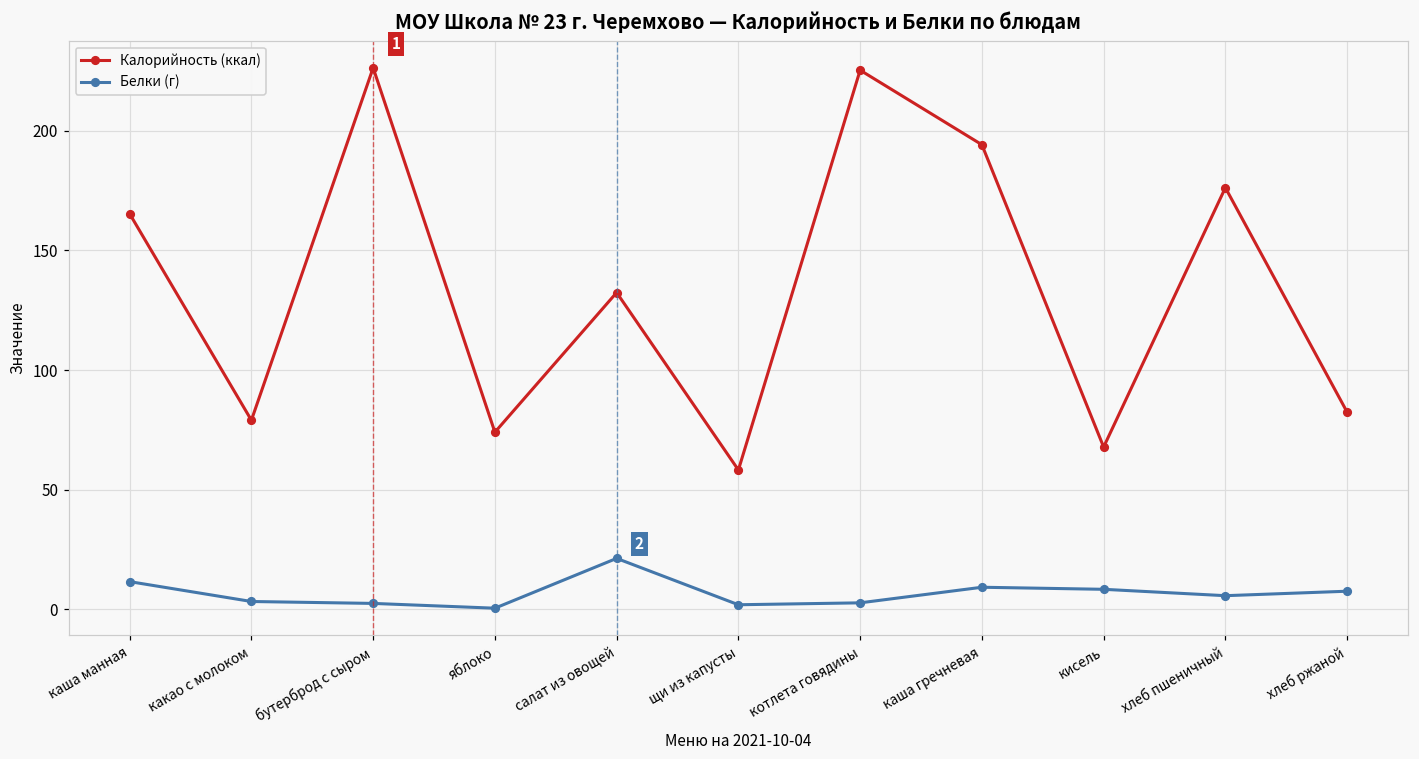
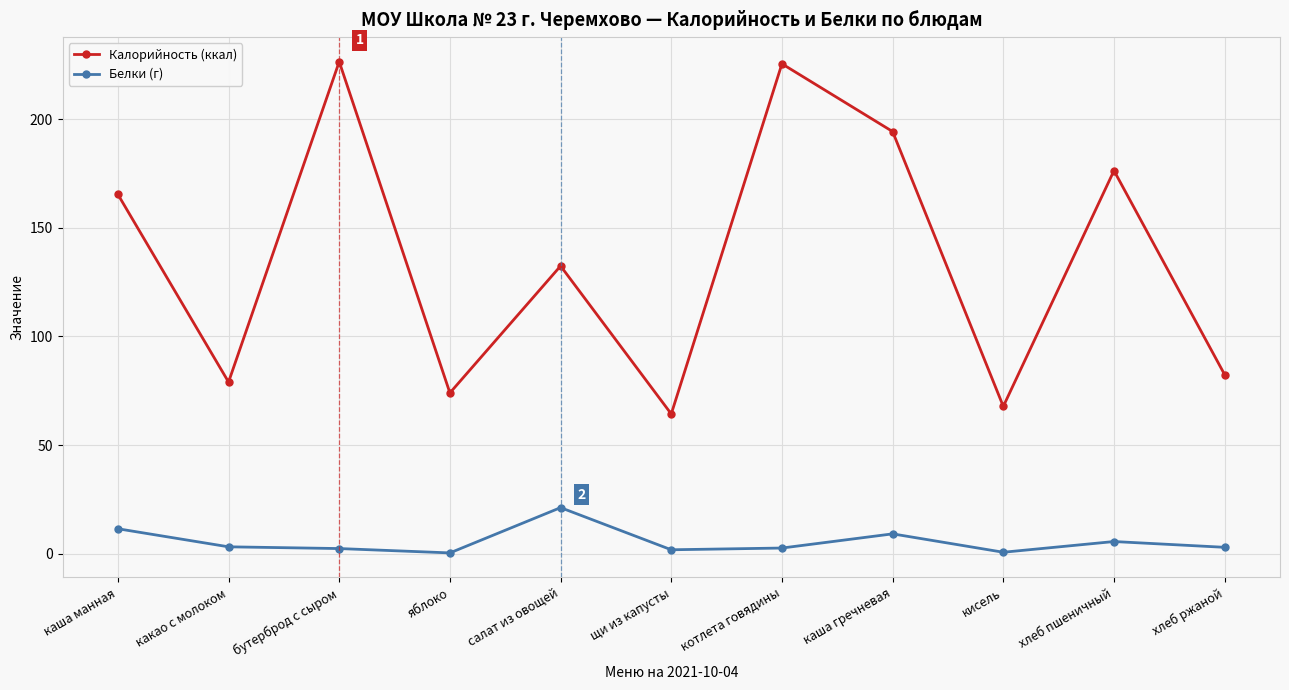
  {
    "Калорийность (ккал)": {
      "каша манная": 165,
      "какао с молоком": 79,
      "яблоко": 74,
      "салат из овощей": 132,
-     "щи из капусты": 58,
+     "щи из капусты": 64,
      "котлета говядины": 225,
      "каша гречневая": 194,
      "кисель": 68,
      "хлеб пшеничный": 176,
      "хлеб ржаной": 82
    },
    "Белки (г)": {
      "каша манная": 12,
      "какао с молоком": 3,
      "бутерброд с сыром": 2,
      "яблоко": 0,
      "щи из капусты": 2,
      "котлета говядины": 3,
      "каша гречневая": 9,
-     "кисель": 8,
+     "кисель": 1,
      "хлеб пшеничный": 6,
-     "хлеб ржаной": 8
+     "хлеб ржаной": 3
    }
  }
